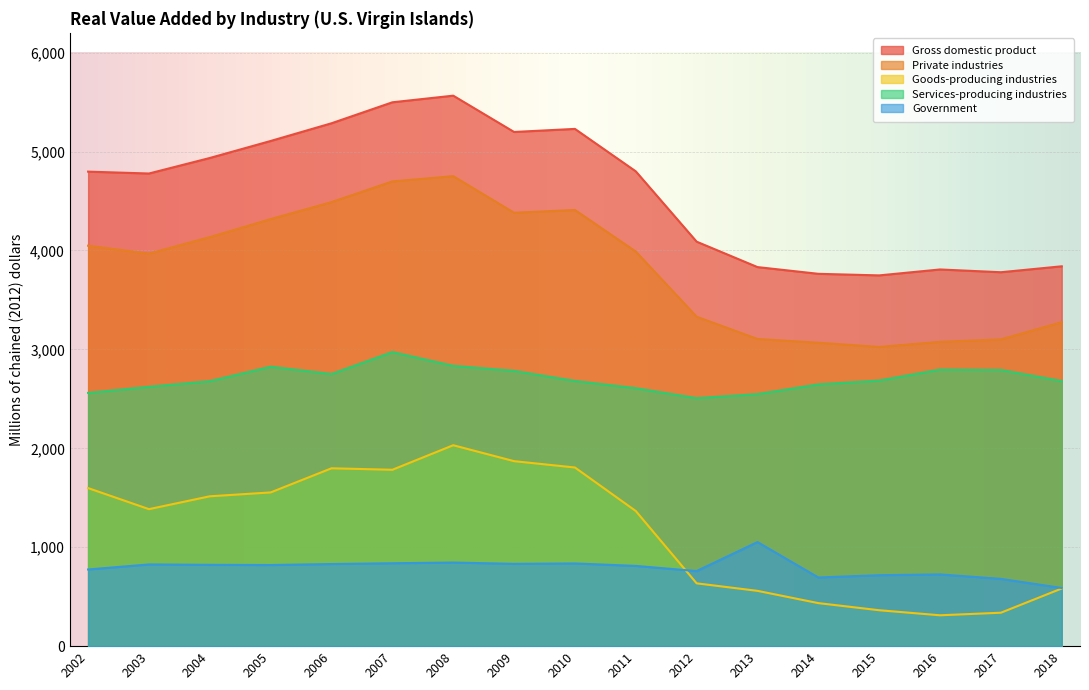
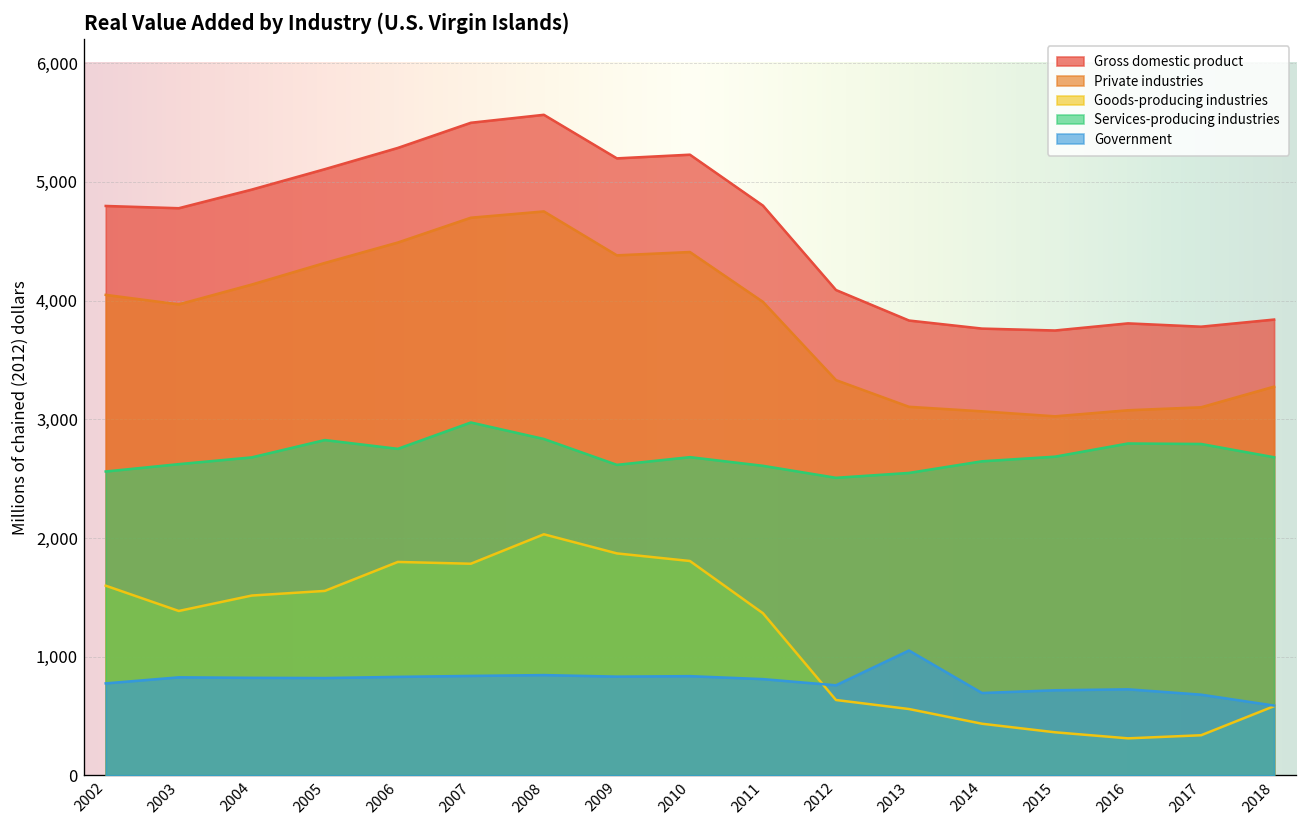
  {
    "Goods-producing industries": {
      "2002": "1,600",
      "2003": "1,400",
      "2004": "1,500",
      "2005": "1,600",
      "2006": "1,800",
      "2007": "1,800",
      "2008": "2,000",
      "2009": "1,900",
      "2010": "1,800",
      "2011": "1,400",
      "2012": "600",
      "2013": "600",
      "2014": "400",
      "2015": "400",
      "2016": "300",
      "2017": "300"
    },
    "Services-producing industries": {
      "2002": "2,600",
      "2003": "2,600",
      "2004": "2,700",
      "2005": "2,800",
      "2006": "2,800",
      "2007": "3,000",
      "2008": "2,800",
-     "2009": "2,800",
+     "2009": "2,600",
      "2010": "2,700",
      "2011": "2,600",
      "2012": "2,500",
      "2013": "2,500",
      "2014": "2,600",
      "2015": "2,700",
      "2016": "2,800",
      "2017": "2,800",
      "2018": "2,700"
    },
    "Government": {
      "2002": "800",
      "2003": "800",
      "2004": "800",
      "2005": "800",
      "2006": "800",
      "2007": "800",
      "2008": "800",
      "2009": "800",
      "2010": "800",
      "2011": "800",
      "2012": "800",
      "2013": "1,100",
      "2014": "700",
      "2015": "700",
      "2016": "700",
      "2017": "700"
    }
  }
